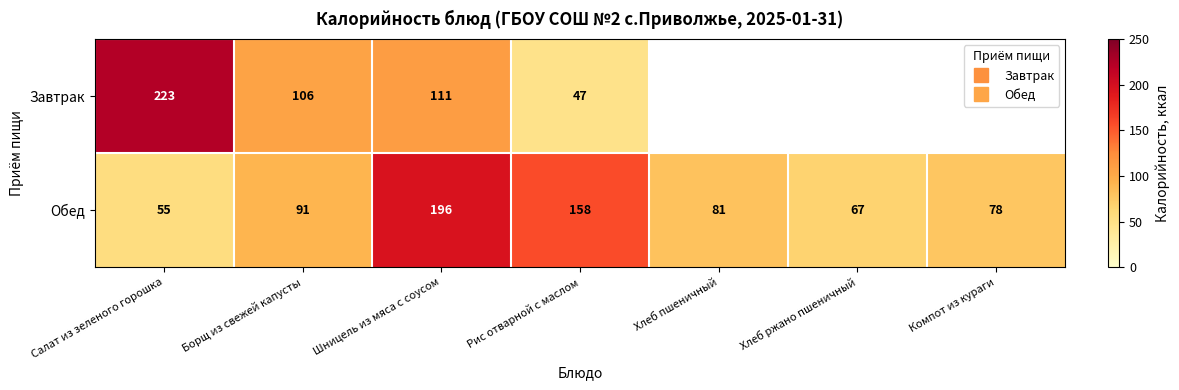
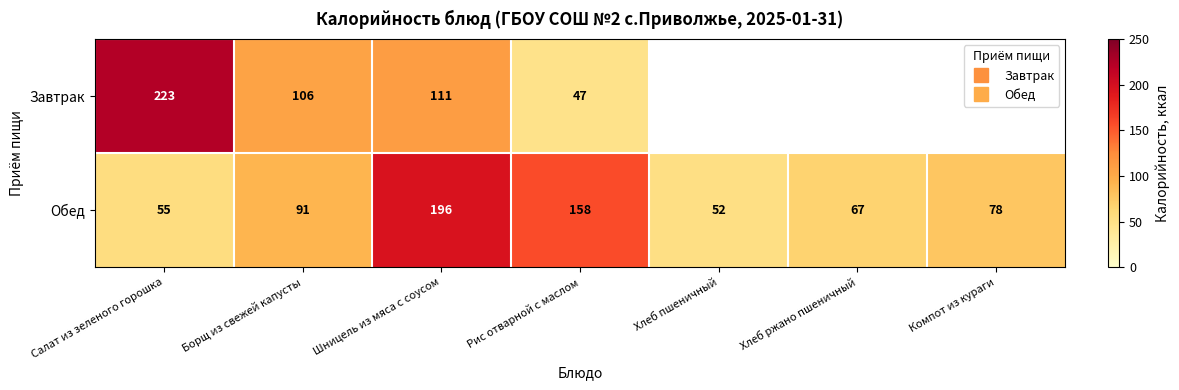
  {
    "Завтрак": {
      "Салат из зеленого горошка": 223,
      "Борщ из свежей капусты": 106,
      "Шницель из мяса с соусом": 111,
      "Рис отварной с маслом": 47
    },
    "Обед": {
      "Салат из зеленого горошка": 55,
      "Борщ из свежей капусты": 91,
      "Шницель из мяса с соусом": 196,
      "Рис отварной с маслом": 158,
-     "Хлеб пшеничный": 81,
+     "Хлеб пшеничный": 52,
      "Хлеб ржано пшеничный": 67,
      "Компот из кураги": 78
    }
  }
